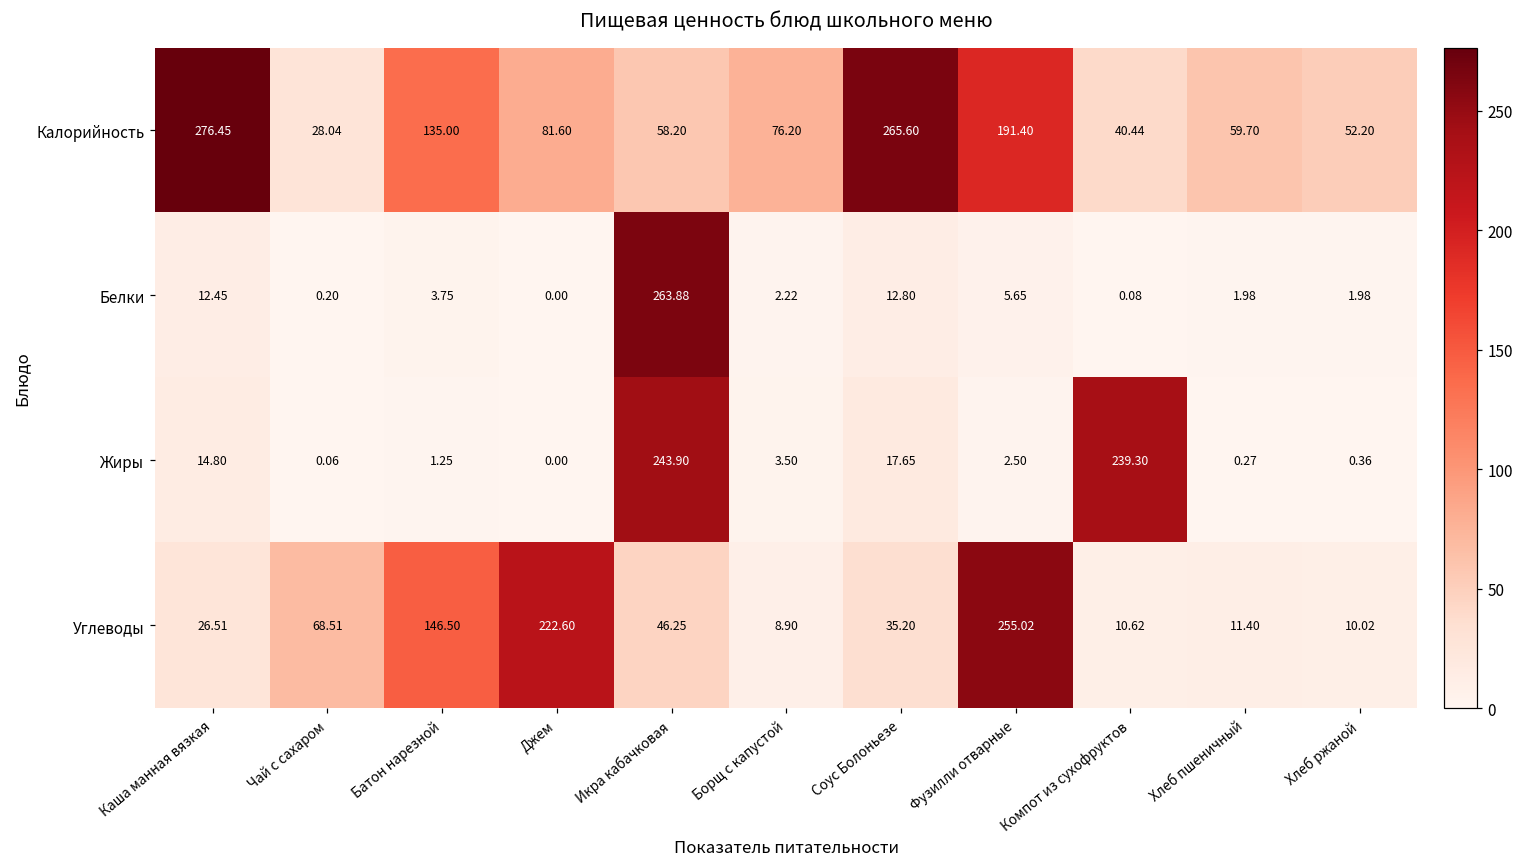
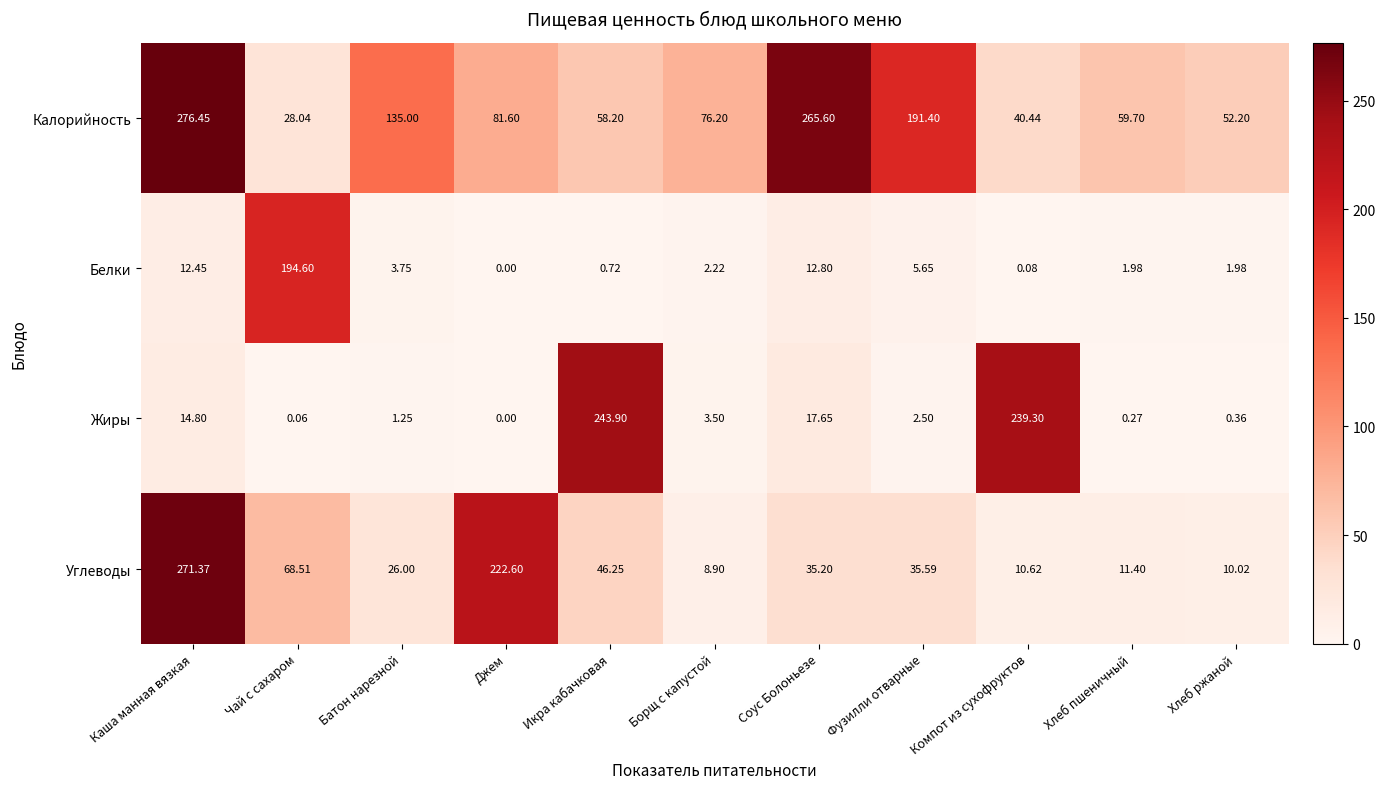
  {
    "Калорийность": {
      "Каша манная вязкая": 276.45,
      "Чай с сахаром": 28.04,
      "Батон нарезной": 135.00,
      "Джем": 81.60,
      "Икра кабачковая": 58.20,
      "Борщ с капустой": 76.20,
      "Соус Болоньезе": 265.60,
      "Фузилли отварные": 191.40,
      "Компот из сухофруктов": 40.44,
      "Хлеб пшеничный": 59.70,
      "Хлеб ржаной": 52.20
    },
    "Белки": {
      "Каша манная вязкая": 12.45,
-     "Чай с сахаром": 0.20,
+     "Чай с сахаром": 194.60,
      "Батон нарезной": 3.75,
      "Джем": 0.00,
-     "Икра кабачковая": 263.88,
+     "Икра кабачковая": 0.72,
      "Борщ с капустой": 2.22,
      "Соус Болоньезе": 12.80,
      "Фузилли отварные": 5.65,
      "Компот из сухофруктов": 0.08,
      "Хлеб пшеничный": 1.98,
      "Хлеб ржаной": 1.98
    },
    "Жиры": {
      "Каша манная вязкая": 14.80,
      "Чай с сахаром": 0.06,
      "Батон нарезной": 1.25,
      "Джем": 0.00,
      "Икра кабачковая": 243.90,
      "Борщ с капустой": 3.50,
      "Соус Болоньезе": 17.65,
      "Фузилли отварные": 2.50,
      "Компот из сухофруктов": 239.30,
      "Хлеб пшеничный": 0.27,
      "Хлеб ржаной": 0.36
    },
    "Углеводы": {
-     "Каша манная вязкая": 26.51,
+     "Каша манная вязкая": 271.37,
      "Чай с сахаром": 68.51,
-     "Батон нарезной": 146.50,
+     "Батон нарезной": 26.00,
      "Джем": 222.60,
      "Икра кабачковая": 46.25,
      "Борщ с капустой": 8.90,
      "Соус Болоньезе": 35.20,
-     "Фузилли отварные": 255.02,
+     "Фузилли отварные": 35.59,
      "Компот из сухофруктов": 10.62,
      "Хлеб пшеничный": 11.40,
      "Хлеб ржаной": 10.02
    }
  }
